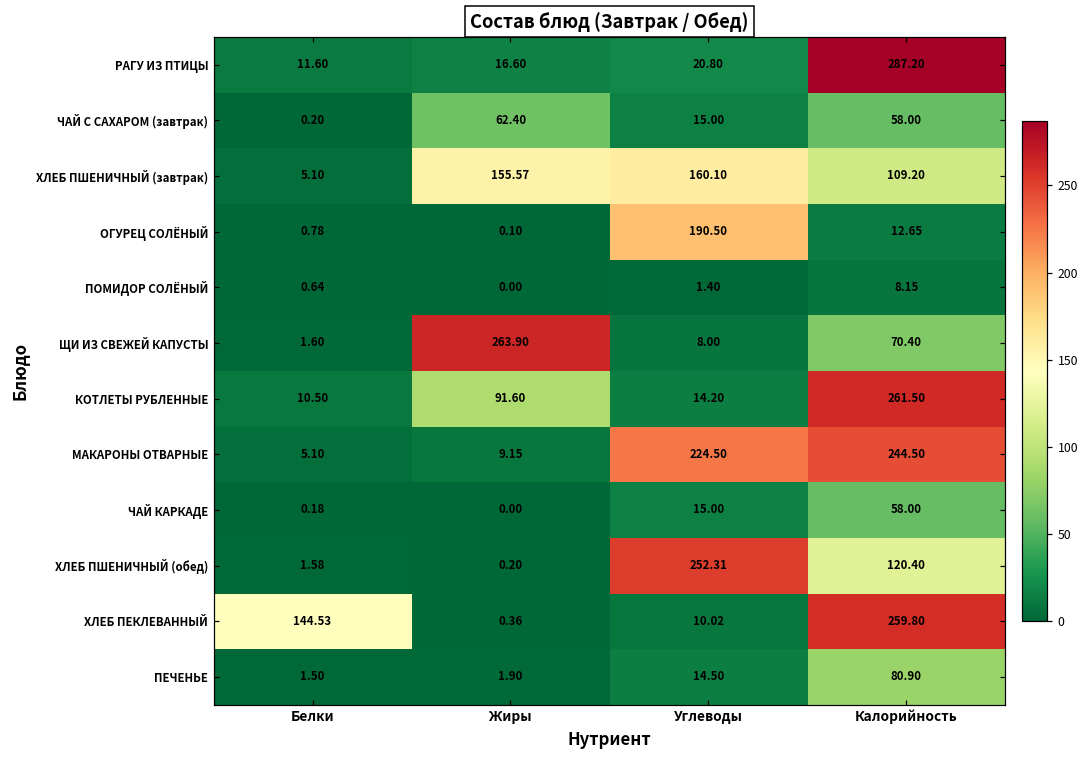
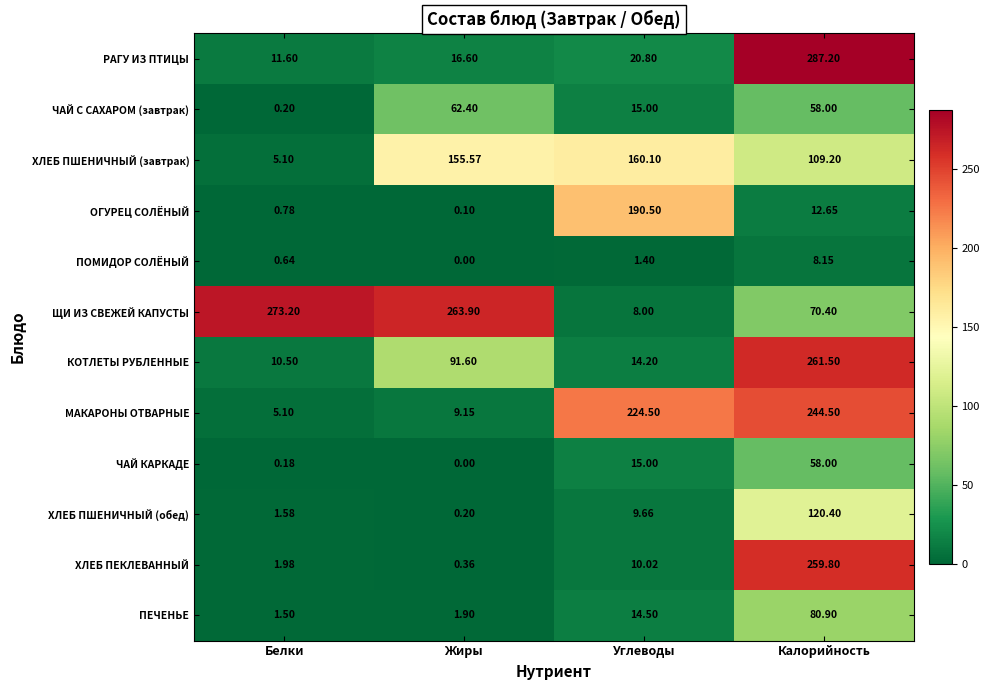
  {
    "РАГУ ИЗ ПТИЦЫ": {
      "Белки": 11.60,
      "Жиры": 16.60,
      "Углеводы": 20.80,
      "Калорийность": 287.20
    },
    "ЧАЙ С САХАРОМ (завтрак)": {
      "Белки": 0.20,
      "Жиры": 62.40,
      "Углеводы": 15.00,
      "Калорийность": 58.00
    },
    "ХЛЕБ ПШЕНИЧНЫЙ (завтрак)": {
      "Белки": 5.10,
      "Жиры": 155.57,
      "Углеводы": 160.10,
      "Калорийность": 109.20
    },
    "ОГУРЕЦ СОЛЁНЫЙ": {
      "Белки": 0.78,
      "Жиры": 0.10,
      "Углеводы": 190.50,
      "Калорийность": 12.65
    },
    "ПОМИДОР СОЛЁНЫЙ": {
      "Белки": 0.64,
      "Жиры": 0.00,
      "Углеводы": 1.40,
      "Калорийность": 8.15
    },
    "ЩИ ИЗ СВЕЖЕЙ КАПУСТЫ": {
-     "Белки": 1.60,
+     "Белки": 273.20,
      "Жиры": 263.90,
      "Углеводы": 8.00,
      "Калорийность": 70.40
    },
    "КОТЛЕТЫ РУБЛЕННЫЕ": {
      "Белки": 10.50,
      "Жиры": 91.60,
      "Углеводы": 14.20,
      "Калорийность": 261.50
    },
    "МАКАРОНЫ ОТВАРНЫЕ": {
      "Белки": 5.10,
      "Жиры": 9.15,
      "Углеводы": 224.50,
      "Калорийность": 244.50
    },
    "ЧАЙ КАРКАДЕ": {
      "Белки": 0.18,
      "Жиры": 0.00,
      "Углеводы": 15.00,
      "Калорийность": 58.00
    },
    "ХЛЕБ ПШЕНИЧНЫЙ (обед)": {
      "Белки": 1.58,
      "Жиры": 0.20,
-     "Углеводы": 252.31,
+     "Углеводы": 9.66,
      "Калорийность": 120.40
    },
    "ХЛЕБ ПЕКЛЕВАННЫЙ": {
-     "Белки": 144.53,
+     "Белки": 1.98,
      "Жиры": 0.36,
      "Углеводы": 10.02,
      "Калорийность": 259.80
    },
    "ПЕЧЕНЬЕ": {
      "Белки": 1.50,
      "Жиры": 1.90,
      "Углеводы": 14.50,
      "Калорийность": 80.90
    }
  }
